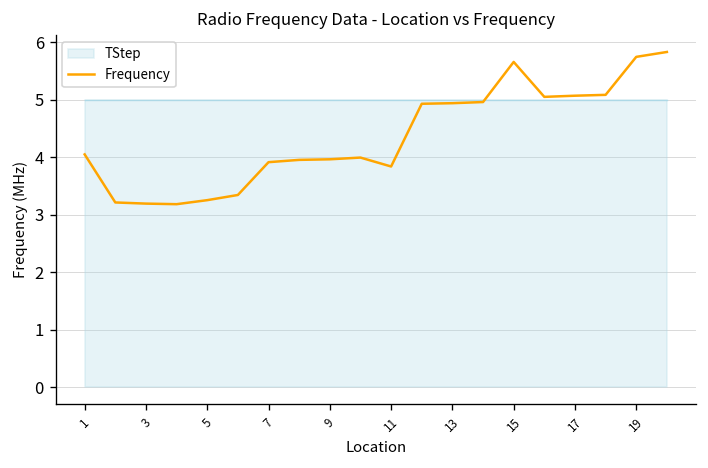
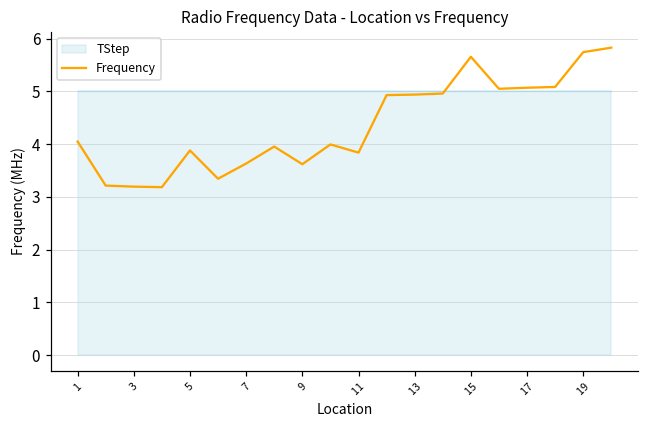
  {
    "TStep": {
      "1": 5.0,
      "3": 5.0,
      "5": 5.0,
      "7": 5.0,
      "9": 5.0,
      "11": 5.0,
      "13": 5.0,
      "15": 5.0,
      "17": 5.0,
      "19": 5.0
    },
    "Frequency": {
      "1": 4.1,
      "3": 3.2,
-     "5": 3.3,
-     "7": 3.9,
-     "9": 4.0,
+     "5": 3.9,
+     "7": 3.6,
+     "9": 3.6,
      "11": 3.8,
      "13": 4.9,
      "15": 5.7,
      "17": 5.1,
      "19": 5.7
    }
  }
